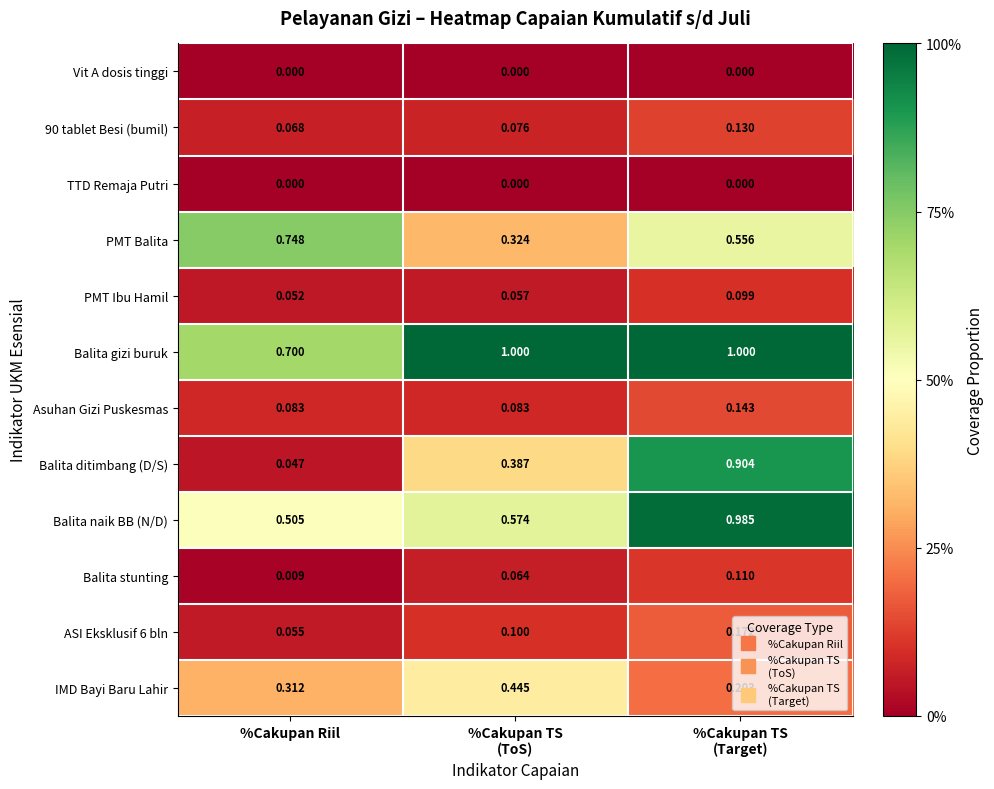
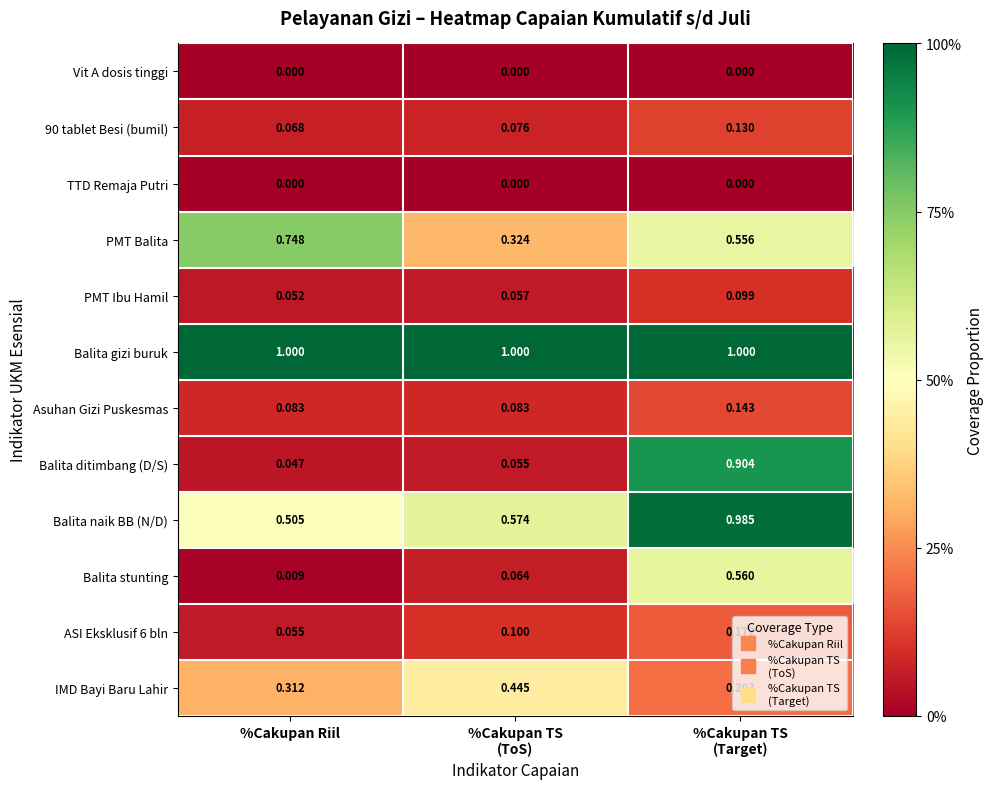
  {
    "Vit A dosis tinggi": {
      "%Cakupan Riil": 0.000,
      "%Cakupan TS (ToS)": 0.000,
      "%Cakupan TS (Target)": 0.000
    },
    "90 tablet Besi (bumil)": {
      "%Cakupan Riil": 0.068,
      "%Cakupan TS (ToS)": 0.076,
      "%Cakupan TS (Target)": 0.130
    },
    "TTD Remaja Putri": {
      "%Cakupan Riil": 0.000,
      "%Cakupan TS (ToS)": 0.000,
      "%Cakupan TS (Target)": 0.000
    },
    "PMT Balita": {
      "%Cakupan Riil": 0.748,
      "%Cakupan TS (ToS)": 0.324,
      "%Cakupan TS (Target)": 0.556
    },
    "PMT Ibu Hamil": {
      "%Cakupan Riil": 0.052,
      "%Cakupan TS (ToS)": 0.057,
      "%Cakupan TS (Target)": 0.099
    },
    "Balita gizi buruk": {
-     "%Cakupan Riil": 0.700,
+     "%Cakupan Riil": 1.000,
      "%Cakupan TS (ToS)": 1.000,
      "%Cakupan TS (Target)": 1.000
    },
    "Asuhan Gizi Puskesmas": {
      "%Cakupan Riil": 0.083,
      "%Cakupan TS (ToS)": 0.083,
      "%Cakupan TS (Target)": 0.143
    },
    "Balita ditimbang (D/S)": {
      "%Cakupan Riil": 0.047,
-     "%Cakupan TS (ToS)": 0.387,
+     "%Cakupan TS (ToS)": 0.055,
      "%Cakupan TS (Target)": 0.904
    },
    "Balita naik BB (N/D)": {
      "%Cakupan Riil": 0.505,
      "%Cakupan TS (ToS)": 0.574,
      "%Cakupan TS (Target)": 0.985
    },
    "Balita stunting": {
      "%Cakupan Riil": 0.009,
      "%Cakupan TS (ToS)": 0.064,
-     "%Cakupan TS (Target)": 0.110
+     "%Cakupan TS (Target)": 0.560
    },
    "ASI Eksklusif 6 bln": {
      "%Cakupan Riil": 0.055,
      "%Cakupan TS (ToS)": 0.100
    },
    "IMD Bayi Baru Lahir": {
      "%Cakupan Riil": 0.312,
      "%Cakupan TS (ToS)": 0.445
    }
  }
